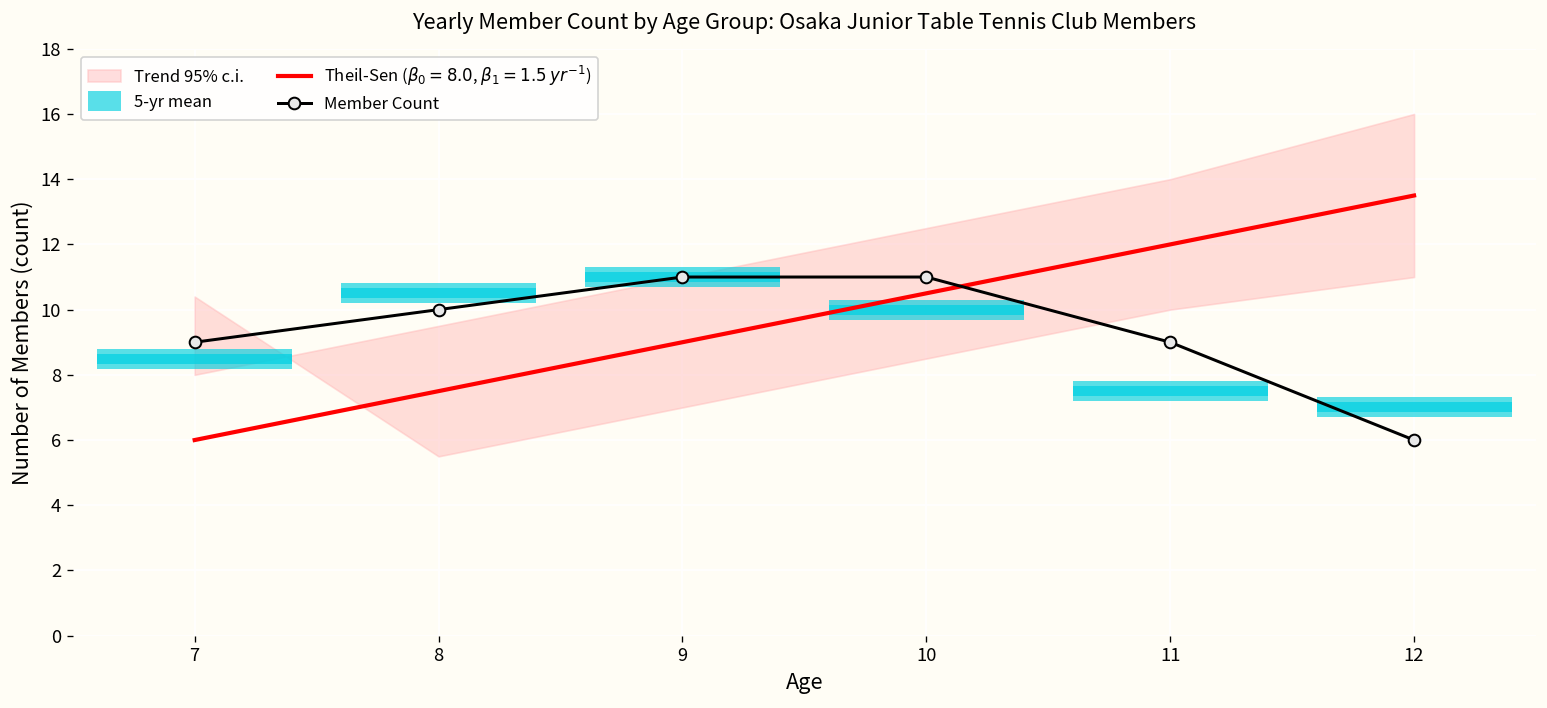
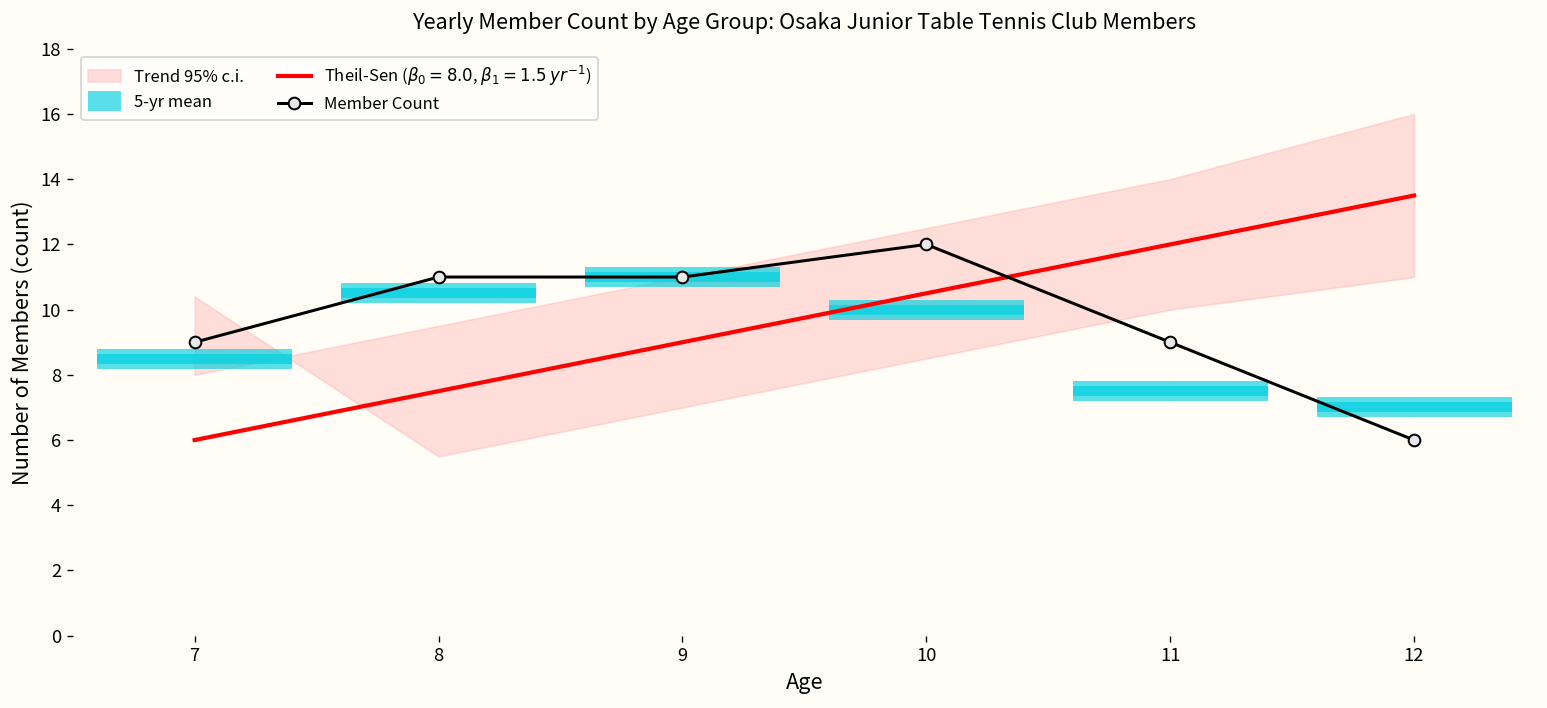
  {
    "Member Count": {
      "7": 9,
-     "8": 10,
-     "10": 11,
+     "8": 11,
+     "10": 12,
      "11": 9,
      "12": 6
    }
  }
